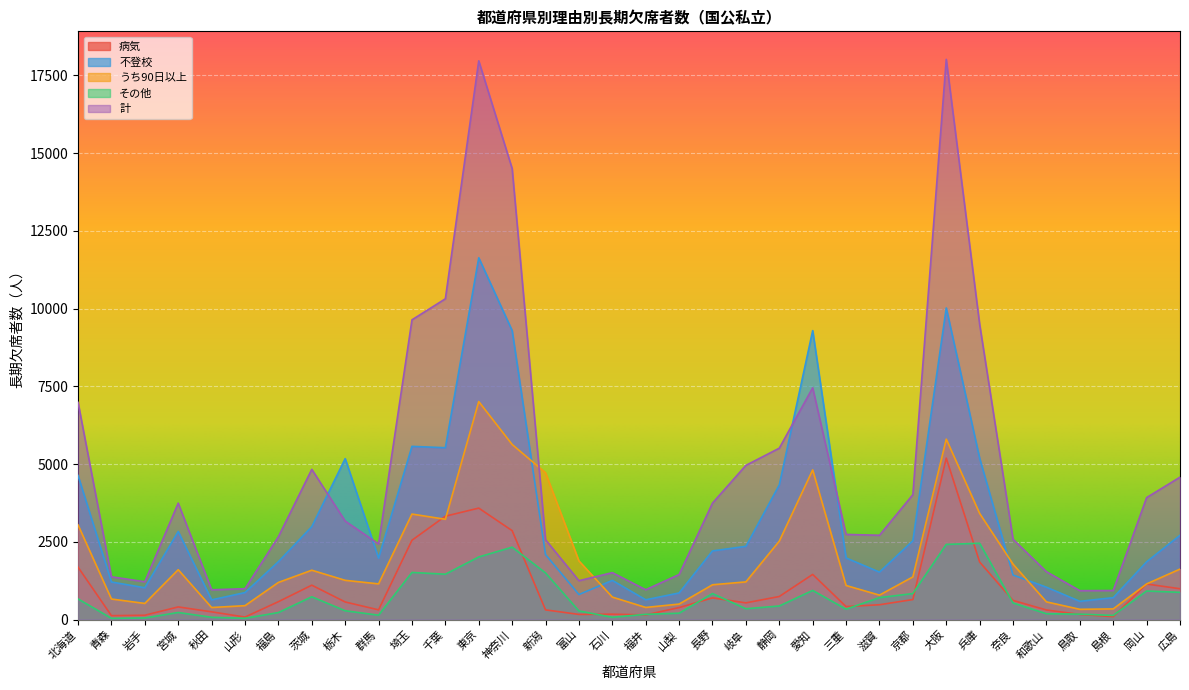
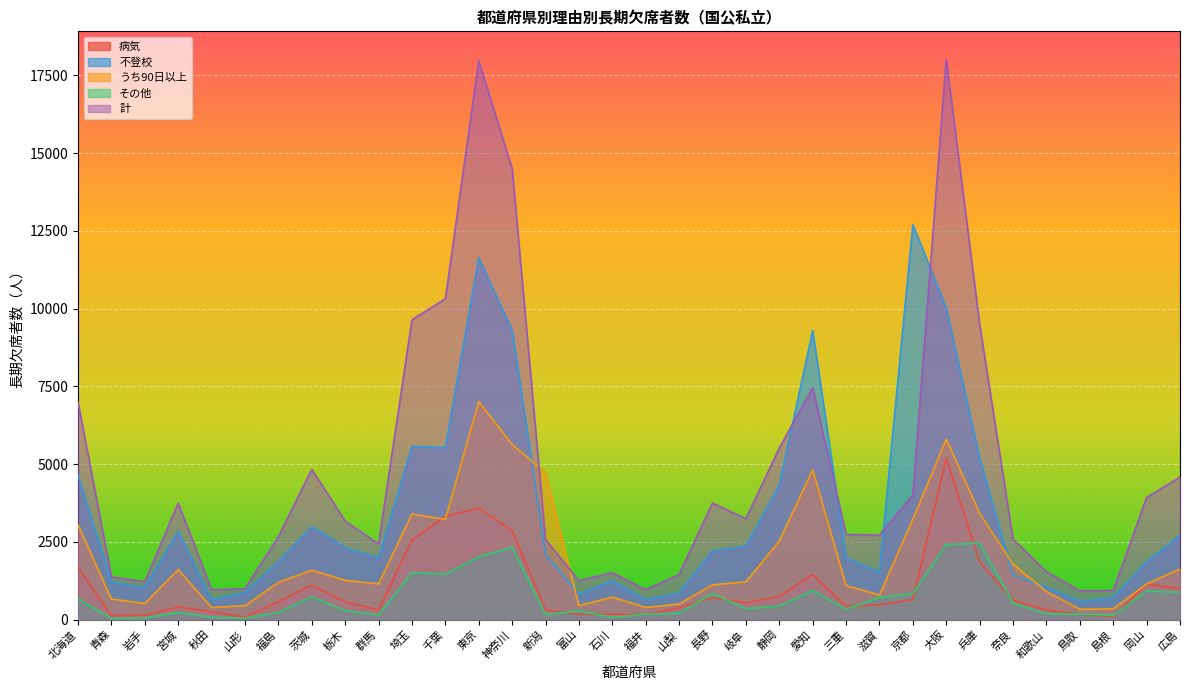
  {
    "病気": {
      "北海道": 1700,
      "青森": 100,
      "岩手": 100,
      "宮城": 400,
      "秋田": 300,
      "福島": 600,
      "茨城": 1100,
      "栃木": 600,
      "群馬": 300,
      "埼玉": 2600,
      "千葉": 3300,
      "東京": 3600,
      "神奈川": 2900,
      "新潟": 300,
      "富山": 200,
      "石川": 200,
      "山梨": 400,
      "長野": 700,
      "岐阜": 500,
      "静岡": 700,
      "愛知": 1500,
      "三重": 400,
      "滋賀": 500,
      "京都": 600,
      "大阪": 5200,
      "兵庫": 1900,
      "奈良": 600,
      "和歌山": 300,
      "広島": 1000
    },
    "不登校": {
      "北海道": 4600,
      "青森": 1200,
      "岩手": 1000,
      "宮城": 2800,
      "秋田": 600,
      "山形": 900,
      "福島": 1900,
      "茨城": 3000,
-     "栃木": 5200,
+     "栃木": 2300,
      "群馬": 2000,
      "埼玉": 5600,
      "千葉": 5500,
      "東京": 11600,
      "神奈川": 9300,
      "新潟": 2100,
      "富山": 800,
      "石川": 1300,
      "福井": 600,
      "山梨": 900,
      "長野": 2200,
      "岐阜": 2400,
      "静岡": 4300,
      "愛知": 9300,
      "三重": 2000,
      "滋賀": 1500,
-     "京都": 2500,
+     "京都": 12700,
      "大阪": 10000,
      "兵庫": 5200,
      "奈良": 1400,
      "和歌山": 1000,
      "鳥取": 600,
      "島根": 700,
      "岡山": 1900,
      "広島": 2700
    },
    "うち90日以上": {
      "北海道": 3000,
      "青森": 700,
      "岩手": 500,
      "宮城": 1600,
      "秋田": 400,
      "山形": 400,
      "福島": 1200,
      "茨城": 1600,
      "栃木": 1300,
      "群馬": 1100,
      "埼玉": 3400,
      "千葉": 3200,
      "東京": 7000,
      "神奈川": 5600,
      "新潟": 4700,
-     "富山": 1900,
+     "富山": 400,
      "石川": 700,
      "福井": 400,
      "山梨": 500,
      "長野": 1100,
      "岐阜": 1200,
      "静岡": 2500,
      "愛知": 4800,
      "三重": 1100,
-     "京都": 1400,
+     "京都": 3200,
      "大阪": 5800,
      "兵庫": 3400,
      "奈良": 1800,
-     "和歌山": 600,
+     "和歌山": 900,
      "鳥取": 300,
      "島根": 300,
      "広島": 1600
    },
    "その他": {
      "北海道": 700,
      "青森": 0,
      "岩手": 100,
      "宮城": 200,
      "秋田": 100,
      "福島": 200,
      "茨城": 700,
      "栃木": 300,
      "群馬": 100,
      "埼玉": 1500,
      "千葉": 1500,
      "東京": 2000,
      "神奈川": 2300,
-     "新潟": 1500,
+     "新潟": 200,
      "富山": 300,
      "石川": 100,
      "山梨": 200,
      "長野": 800,
      "岐阜": 300,
      "静岡": 400,
      "愛知": 900,
      "三重": 300,
      "京都": 800,
      "大阪": 2400,
      "兵庫": 2500,
      "奈良": 500,
      "和歌山": 200,
      "岡山": 900,
      "広島": 900
    },
    "計": {
      "北海道": 7000,
      "青森": 1400,
      "岩手": 1200,
      "宮城": 3700,
      "秋田": 1000,
      "山形": 1000,
      "福島": 2700,
      "茨城": 4800,
      "栃木": 3200,
      "群馬": 2400,
      "埼玉": 9600,
      "千葉": 10300,
      "東京": 18000,
      "神奈川": 14500,
      "新潟": 2600,
      "富山": 1300,
      "石川": 1500,
      "福井": 1000,
      "山梨": 1500,
      "長野": 3700,
-     "岐阜": 5000,
+     "岐阜": 3200,
      "静岡": 5500,
      "愛知": 7500,
      "三重": 2700,
      "滋賀": 2700,
      "京都": 4000,
      "大阪": 18000,
      "兵庫": 9500,
      "奈良": 2600,
      "和歌山": 1500,
      "鳥取": 900,
      "島根": 900,
      "岡山": 3900,
      "広島": 4600
    }
  }
